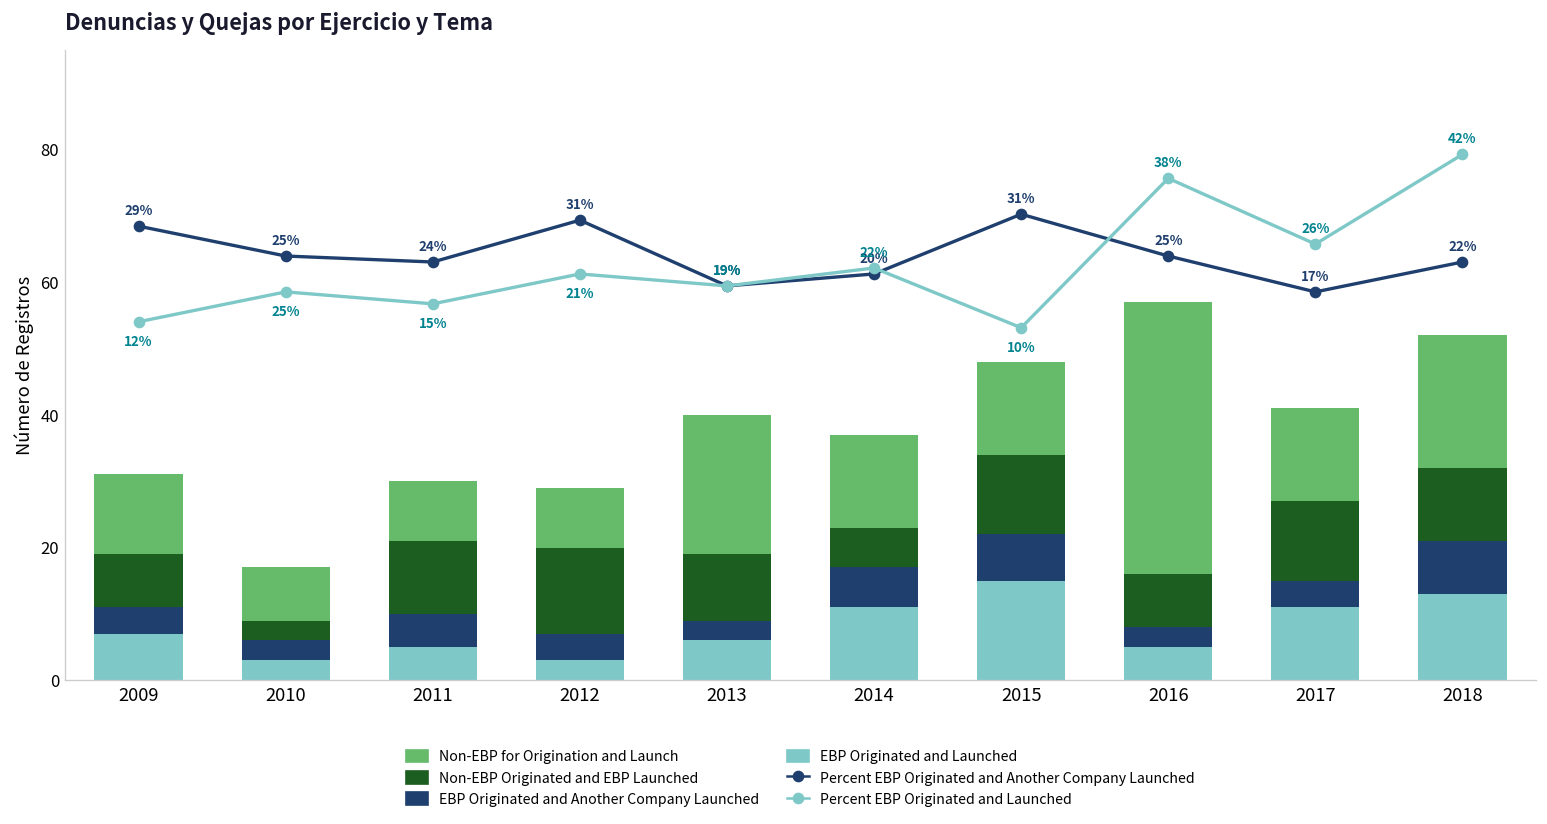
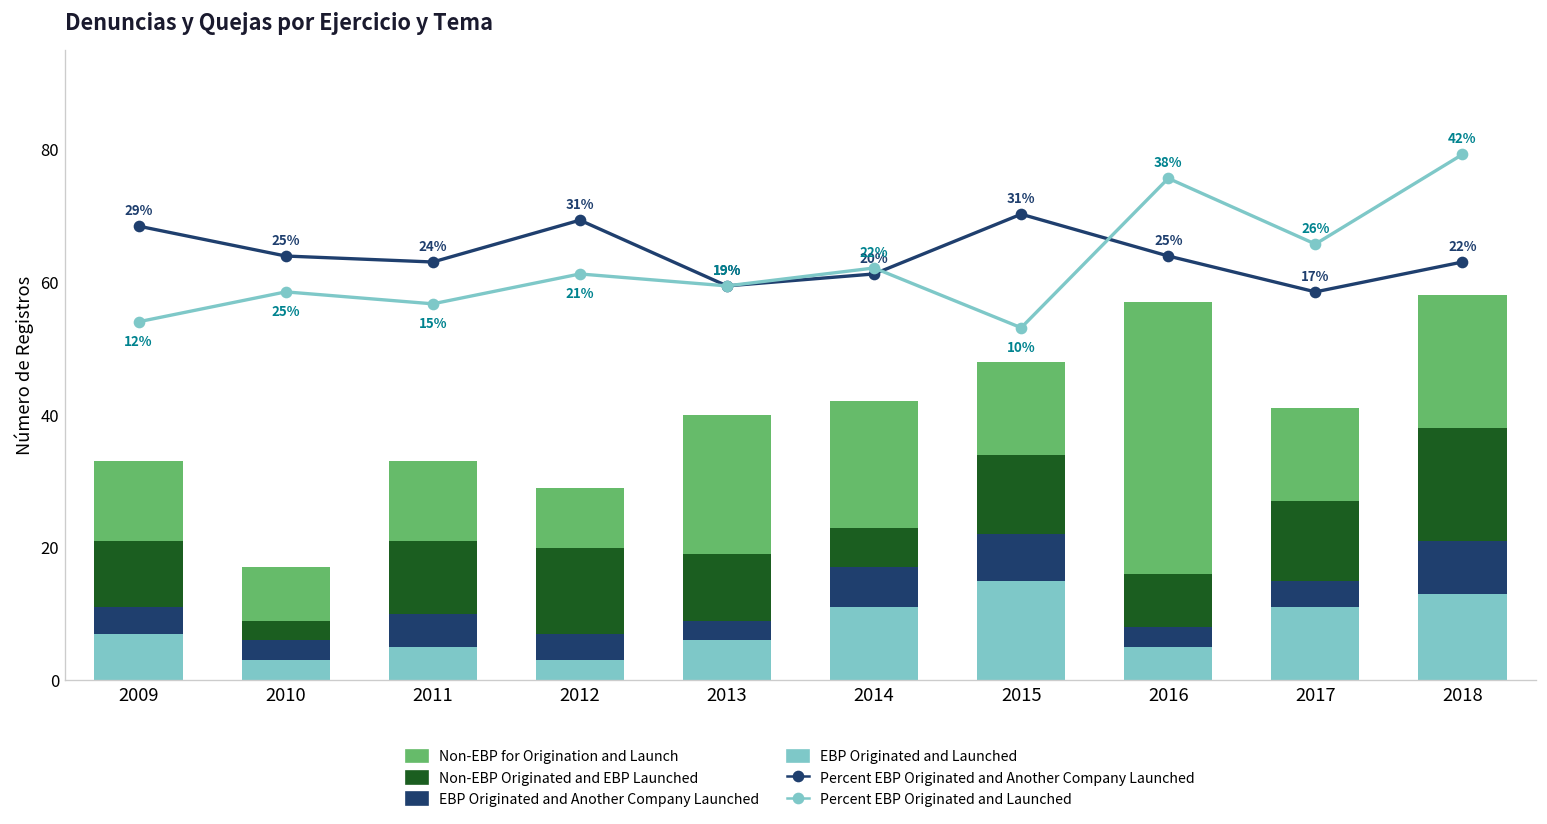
  {
    "Non-EBP Originated and EBP Launched": {
-     "2009": 8,
+     "2009": 10,
      "2010": 3,
      "2011": 11,
      "2012": 13,
      "2013": 10,
      "2014": 6,
      "2015": 12,
      "2016": 8,
      "2017": 12,
-     "2018": 11
+     "2018": 17
    },
    "Non-EBP for Origination and Launch": {
      "2009": 12,
      "2010": 8,
-     "2011": 9,
+     "2011": 12,
      "2012": 9,
      "2013": 21,
-     "2014": 14,
+     "2014": 19,
      "2016": 41,
      "2017": 14,
      "2018": 20
    }
  }
